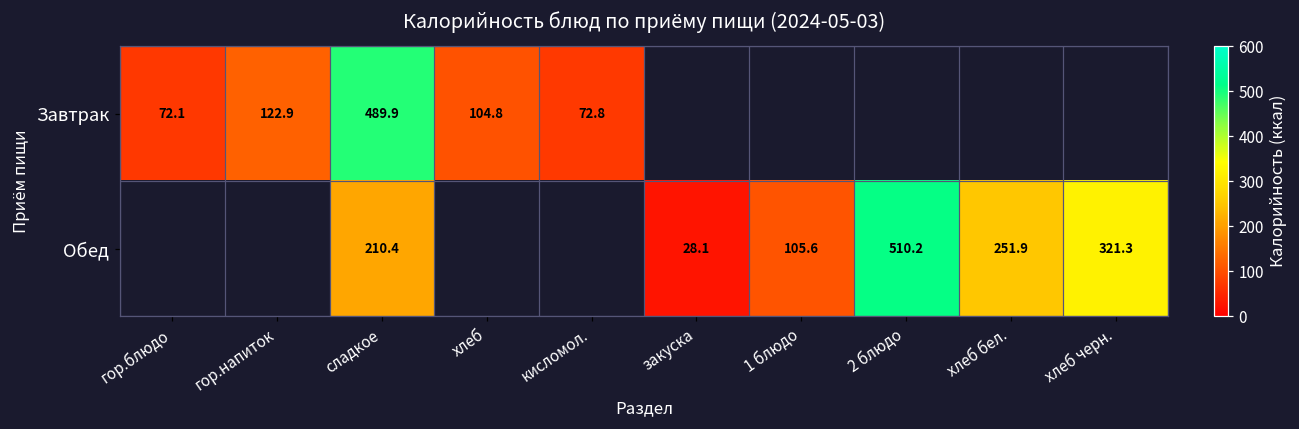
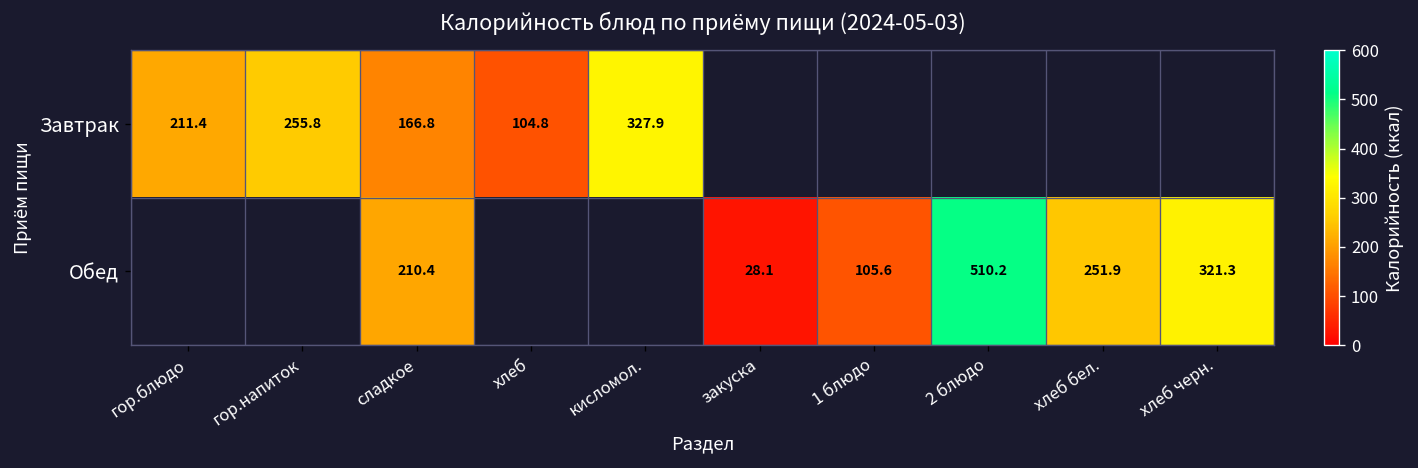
  {
    "Завтрак": {
-     "гор.блюдо": 72.1,
-     "гор.напиток": 122.9,
-     "сладкое": 489.9,
+     "гор.блюдо": 211.4,
+     "гор.напиток": 255.8,
+     "сладкое": 166.8,
      "хлеб": 104.8,
-     "кисломол.": 72.8
+     "кисломол.": 327.9
    },
    "Обед": {
      "сладкое": 210.4,
      "закуска": 28.1,
      "1 блюдо": 105.6,
      "2 блюдо": 510.2,
      "хлеб бел.": 251.9,
      "хлеб черн.": 321.3
    }
  }
